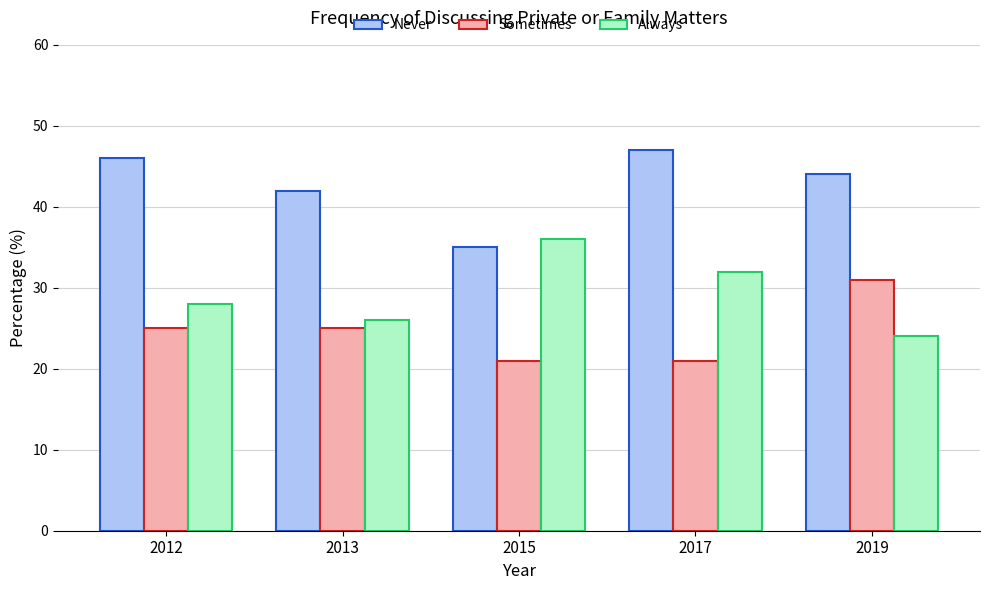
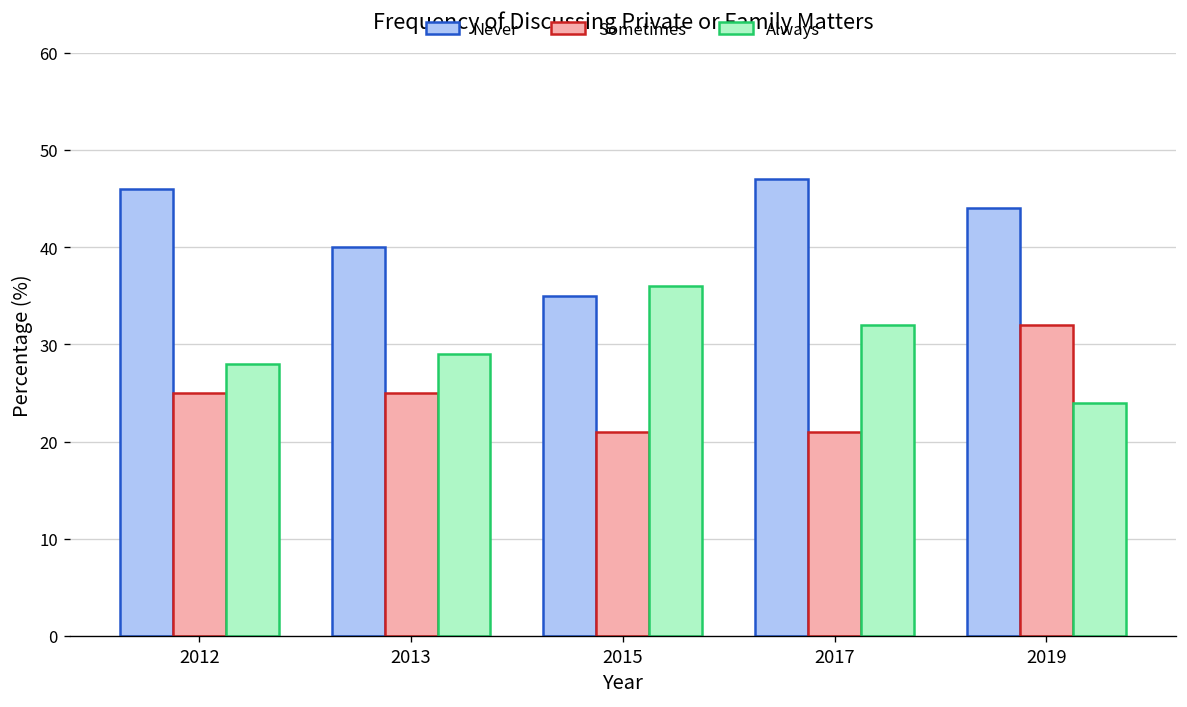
  {
    "Never": {
      "2012": 46,
-     "2013": 42,
+     "2013": 40,
      "2015": 35,
      "2017": 47,
      "2019": 44
    },
    "Sometimes": {
      "2012": 25,
      "2013": 25,
      "2015": 21,
      "2017": 21,
-     "2019": 31
+     "2019": 32
    },
    "Always": {
      "2012": 28,
-     "2013": 26,
+     "2013": 29,
      "2015": 36,
      "2017": 32,
      "2019": 24
    }
  }
